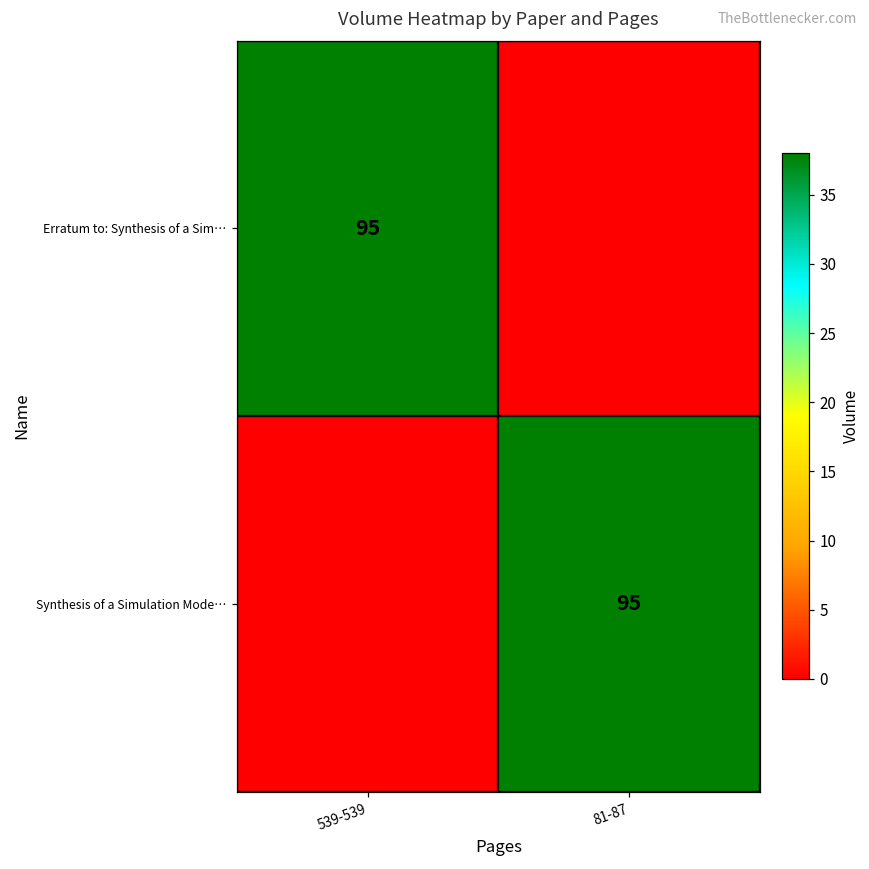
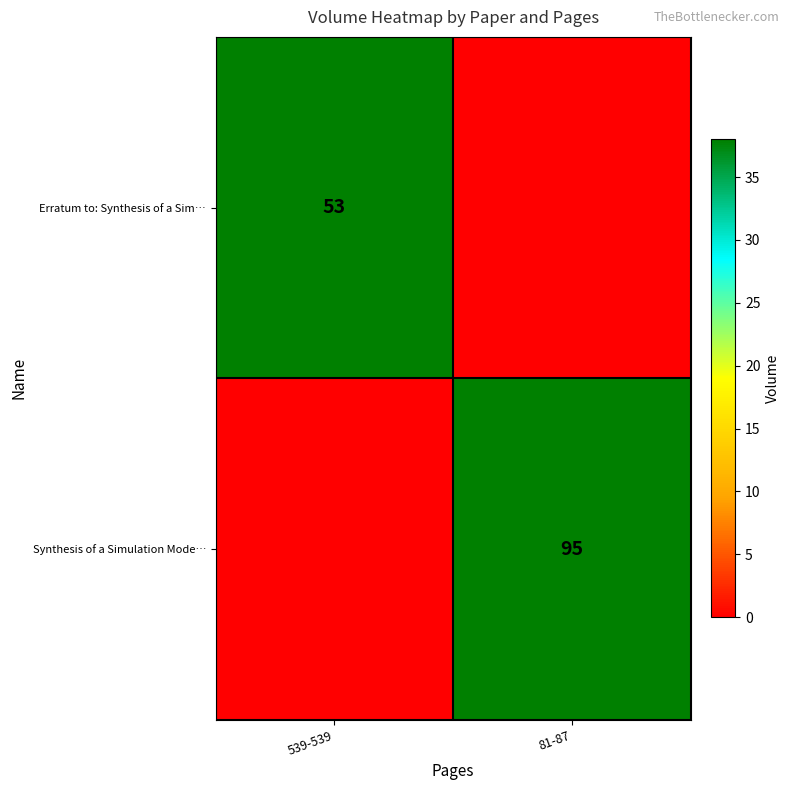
  {
    "Erratum to: Synthesis of a Sim…": {
-     "539-539": 95
+     "539-539": 53
    },
    "Synthesis of a Simulation Mode…": {
      "81-87": 95
    }
  }
